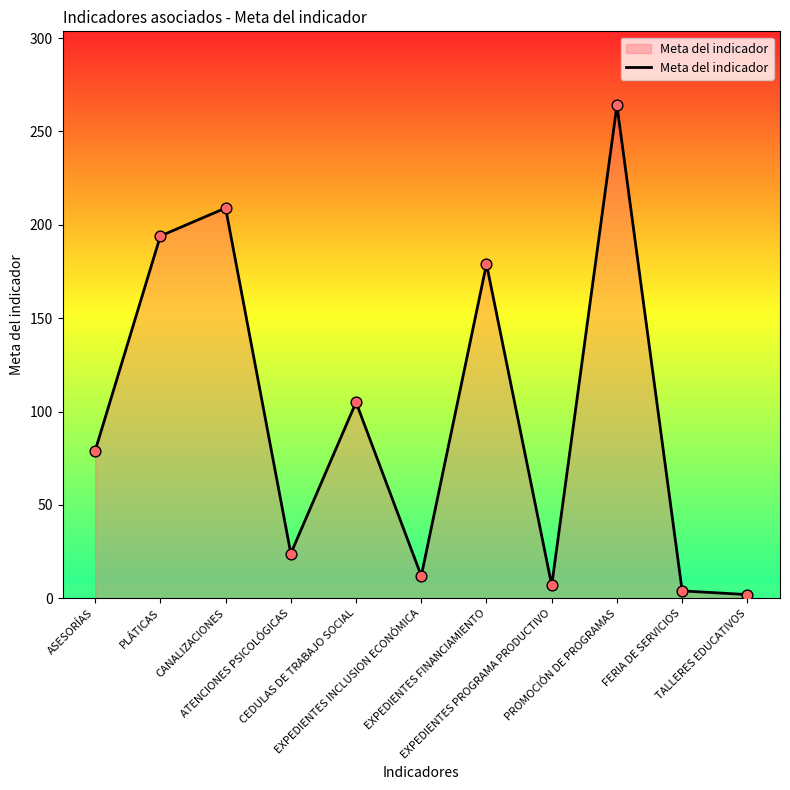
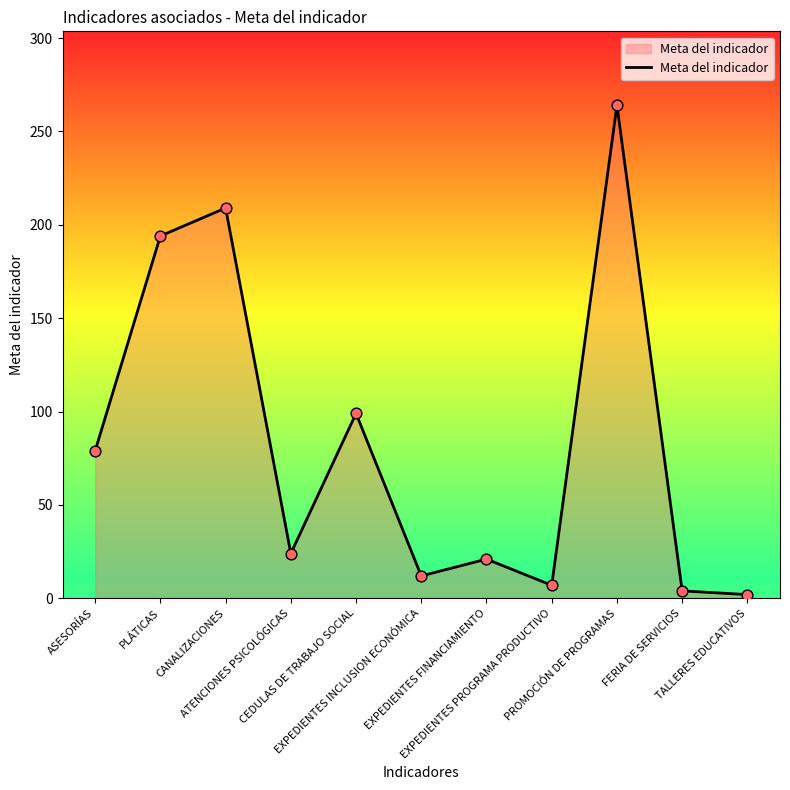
  {
    "ASESORÍAS": 79,
    "PLÁTICAS": 194,
    "CANALIZACIONES": 209,
    "ATENCIONES PSICOLÓGICAS": 24,
-   "CEDULAS DE TRABAJO SOCIAL": 105,
+   "CEDULAS DE TRABAJO SOCIAL": 99,
    "EXPEDIENTES INCLUSION ECONÓMICA": 12,
-   "EXPEDIENTES FINANCIAMIENTO": 179,
+   "EXPEDIENTES FINANCIAMIENTO": 21,
    "PROMOCIÓN DE PROGRAMAS": 264
  }
